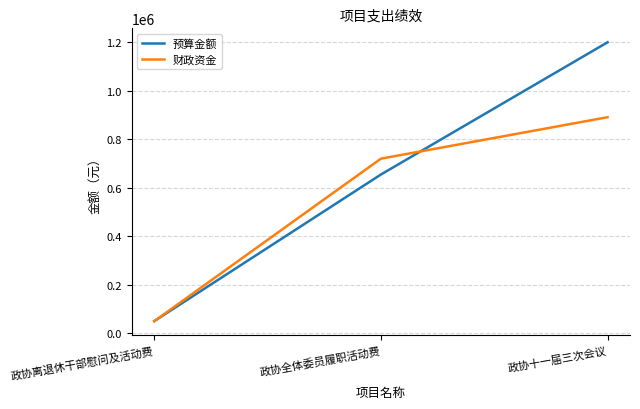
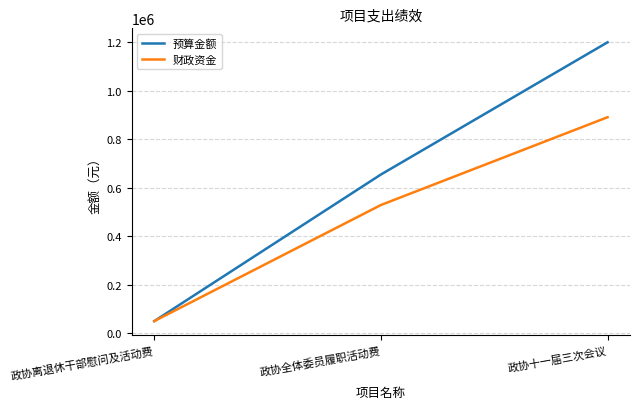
  {
    "预算金额": {
      "政协全体委员履职活动费": 650000,
      "政协十一届三次会议": 1200000
    },
    "财政资金": {
-     "政协全体委员履职活动费": 720000,
+     "政协全体委员履职活动费": 530000,
      "政协十一届三次会议": 890000
    }
  }
